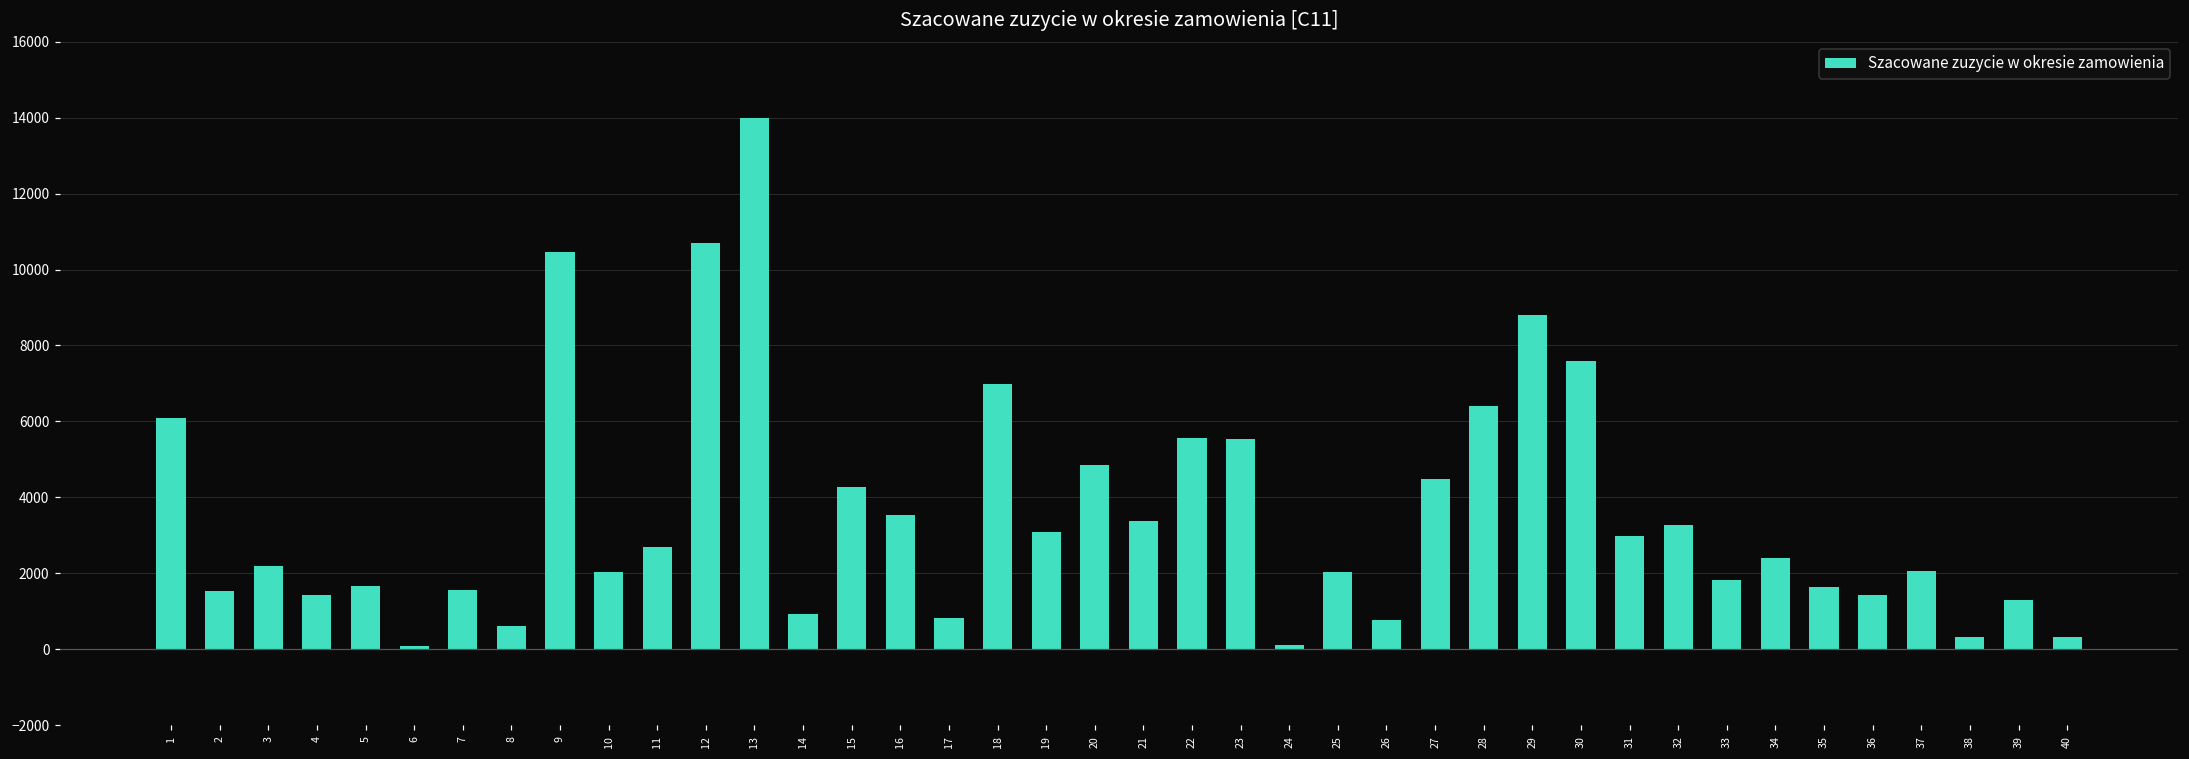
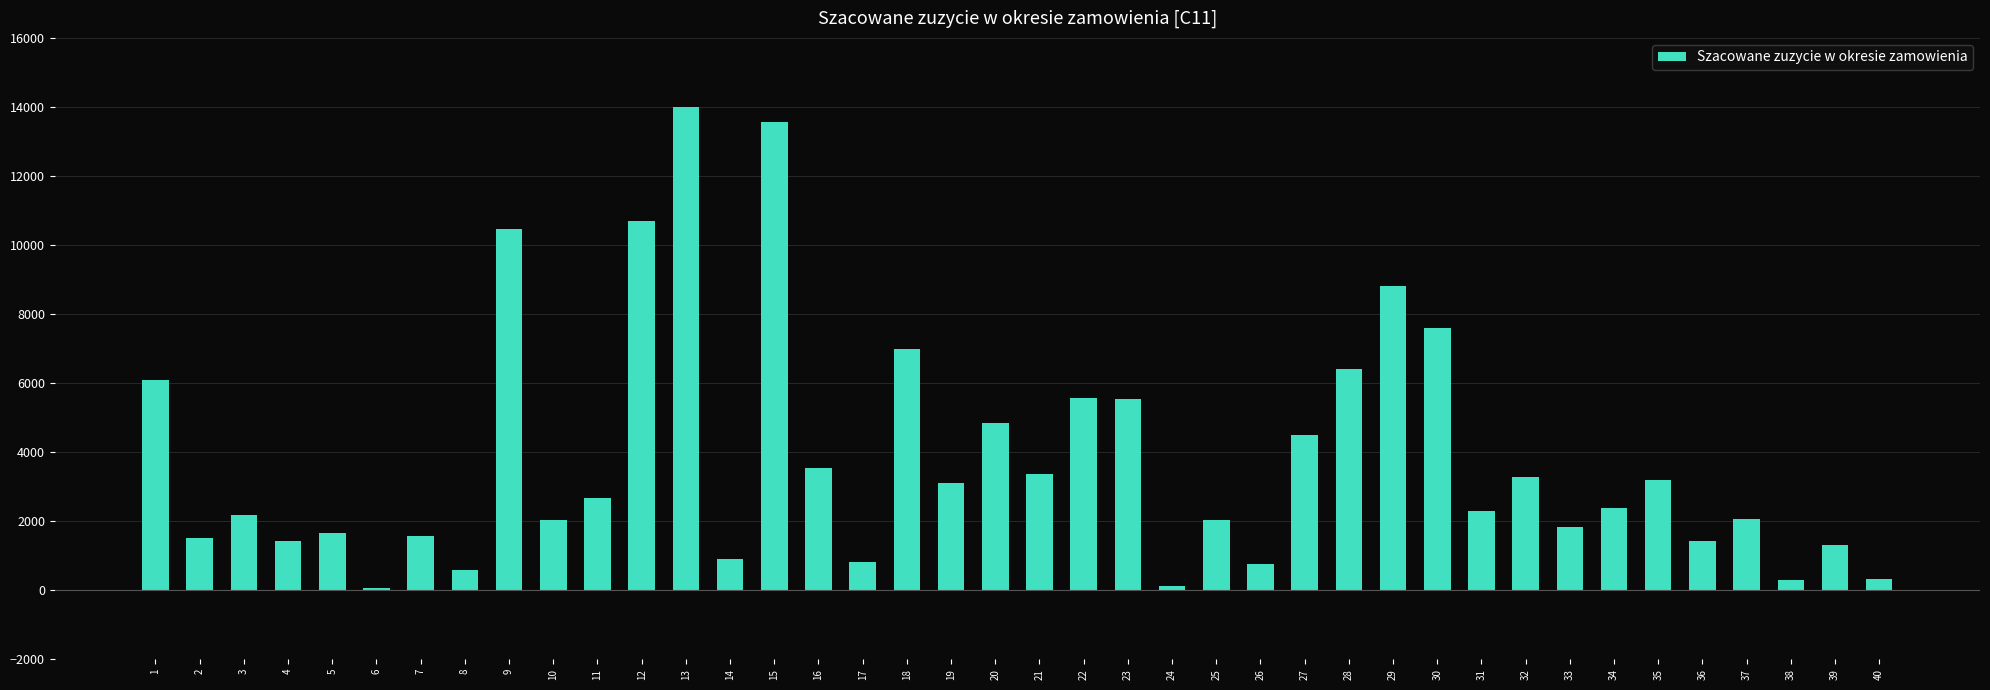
  {
    "1": 6100,
    "2": 1500,
    "3": 2200,
    "4": 1400,
    "5": 1700,
    "6": 100,
    "7": 1600,
    "8": 600,
    "9": 10500,
    "10": 2000,
    "11": 2700,
    "12": 10700,
    "13": 14000,
    "14": 900,
-   "15": 4300,
+   "15": 13600,
    "16": 3500,
    "17": 800,
    "18": 7000,
    "19": 3100,
    "20": 4800,
    "21": 3400,
    "22": 5600,
    "23": 5500,
    "24": 100,
    "25": 2000,
    "26": 800,
    "27": 4500,
    "28": 6400,
    "29": 8800,
    "30": 7600,
-   "31": 3000,
+   "31": 2300,
    "32": 3300,
    "33": 1800,
    "34": 2400,
-   "35": 1600,
+   "35": 3200,
    "36": 1400,
    "37": 2100,
    "38": 300,
    "39": 1300,
    "40": 300
  }
